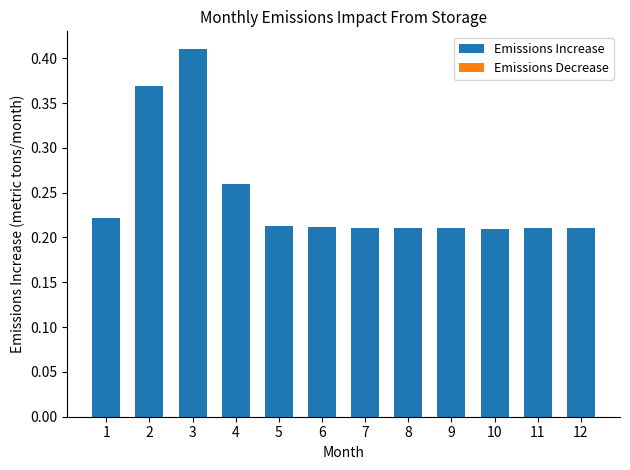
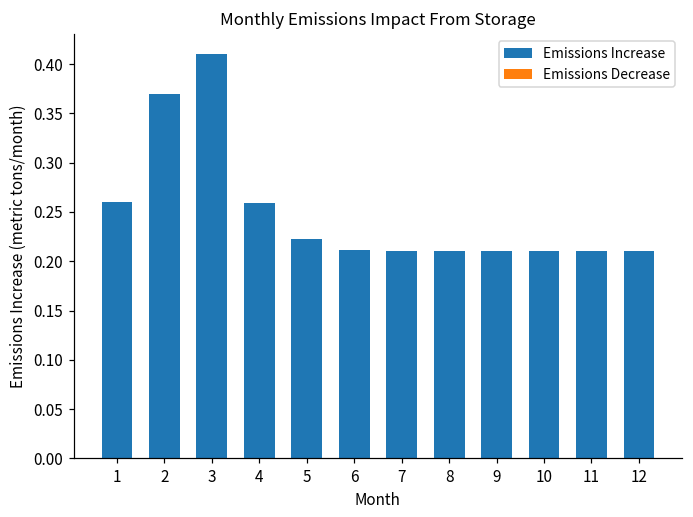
  {
    "Emissions Increase": {
-     "1": 0.22,
+     "1": 0.26,
      "2": 0.37,
      "3": 0.41,
      "4": 0.26,
-     "5": 0.21,
+     "5": 0.22,
      "6": 0.21,
      "7": 0.21,
      "8": 0.21,
      "9": 0.21,
      "10": 0.21,
      "11": 0.21,
      "12": 0.21
    },
    "Emissions Decrease": {
      "1": 0.00,
      "2": 0.00,
      "3": 0.00,
      "4": 0.00,
      "5": 0.00,
      "6": 0.00,
      "7": 0.00,
      "8": 0.00,
      "9": 0.00,
      "10": 0.00,
      "11": 0.00,
      "12": 0.00
    }
  }
